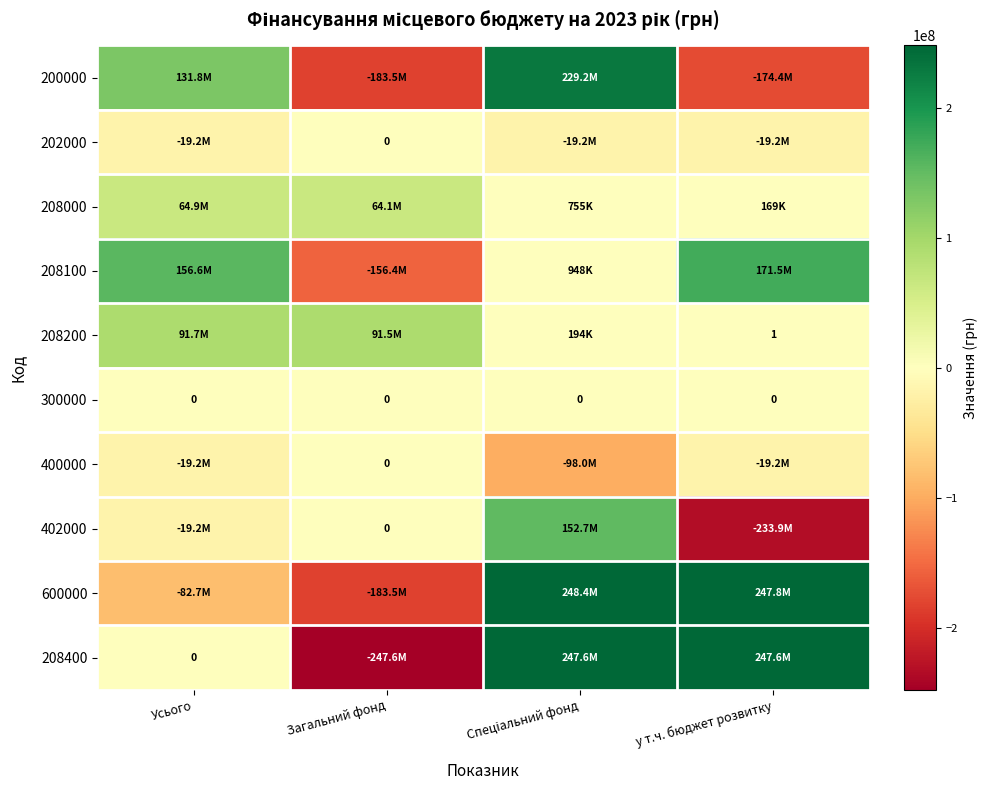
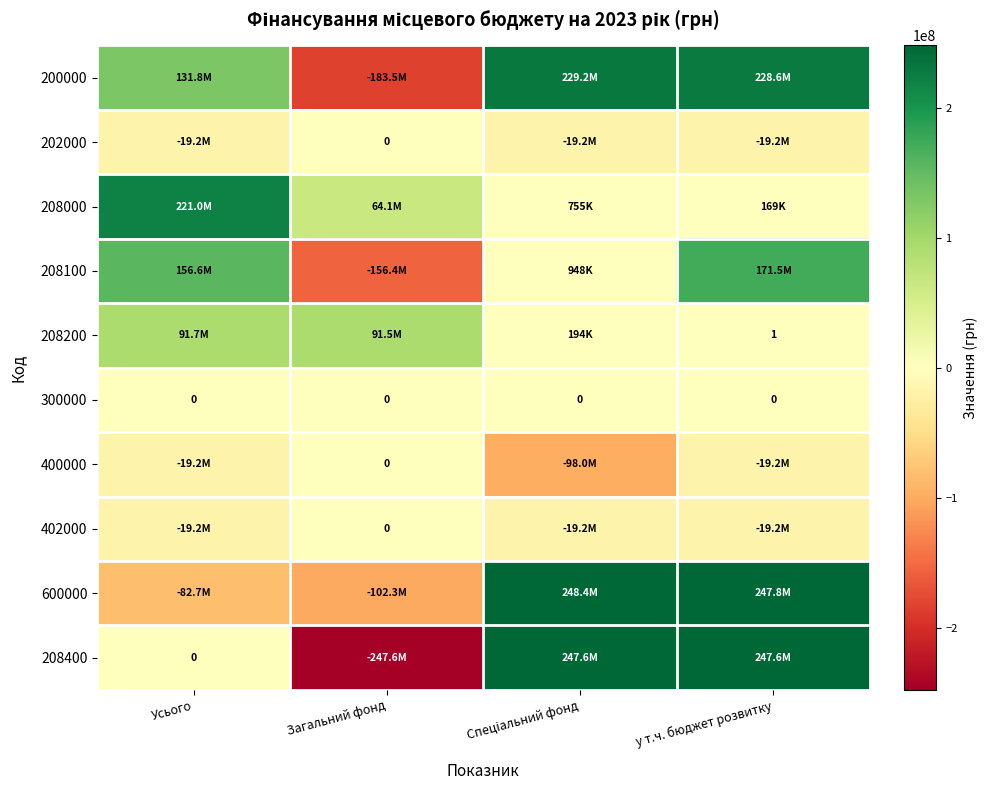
  {
    "200000": {
      "Усього": "131.8M",
      "Загальний фонд": "-183.5M",
      "Спеціальний фонд": "229.2M",
-     "у т.ч. бюджет розвитку": "-174.4M"
+     "у т.ч. бюджет розвитку": "228.6M"
    },
    "202000": {
      "Усього": "-19.2M",
      "Загальний фонд": "0",
      "Спеціальний фонд": "-19.2M",
      "у т.ч. бюджет розвитку": "-19.2M"
    },
    "208000": {
-     "Усього": "64.9M",
+     "Усього": "221.0M",
      "Загальний фонд": "64.1M",
      "Спеціальний фонд": "755K",
      "у т.ч. бюджет розвитку": "169K"
    },
    "208100": {
      "Усього": "156.6M",
      "Загальний фонд": "-156.4M",
      "Спеціальний фонд": "948K",
      "у т.ч. бюджет розвитку": "171.5M"
    },
    "208200": {
      "Усього": "91.7M",
      "Загальний фонд": "91.5M",
      "Спеціальний фонд": "194K",
      "у т.ч. бюджет розвитку": "1"
    },
    "300000": {
      "Усього": "0",
      "Загальний фонд": "0",
      "Спеціальний фонд": "0",
      "у т.ч. бюджет розвитку": "0"
    },
    "400000": {
      "Усього": "-19.2M",
      "Загальний фонд": "0",
      "Спеціальний фонд": "-98.0M",
      "у т.ч. бюджет розвитку": "-19.2M"
    },
    "402000": {
      "Усього": "-19.2M",
      "Загальний фонд": "0",
-     "Спеціальний фонд": "152.7M",
-     "у т.ч. бюджет розвитку": "-233.9M"
+     "Спеціальний фонд": "-19.2M",
+     "у т.ч. бюджет розвитку": "-19.2M"
    },
    "600000": {
      "Усього": "-82.7M",
-     "Загальний фонд": "-183.5M",
+     "Загальний фонд": "-102.3M",
      "Спеціальний фонд": "248.4M",
      "у т.ч. бюджет розвитку": "247.8M"
    },
    "208400": {
      "Усього": "0",
      "Загальний фонд": "-247.6M",
      "Спеціальний фонд": "247.6M",
      "у т.ч. бюджет розвитку": "247.6M"
    }
  }
